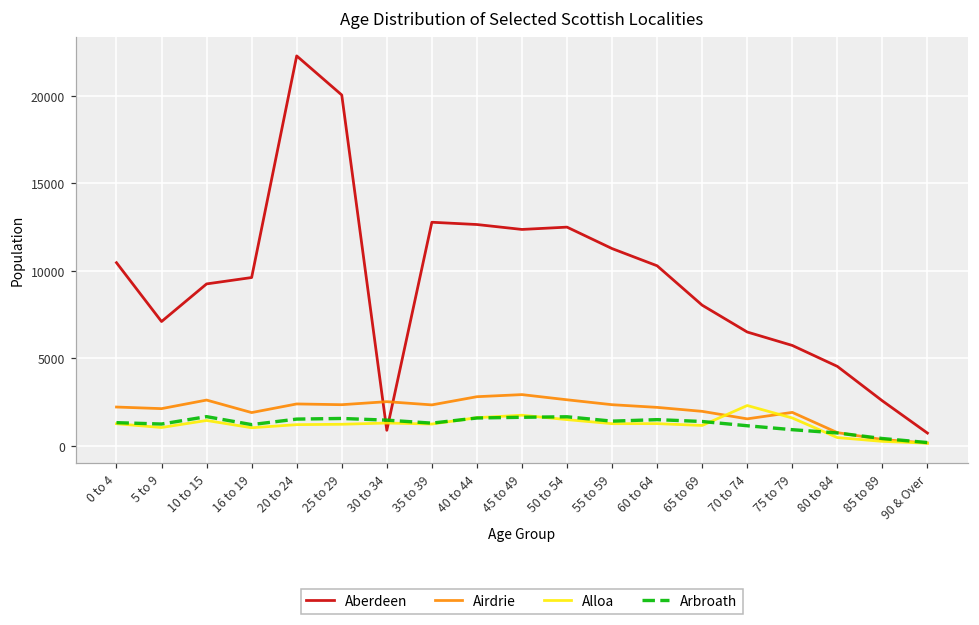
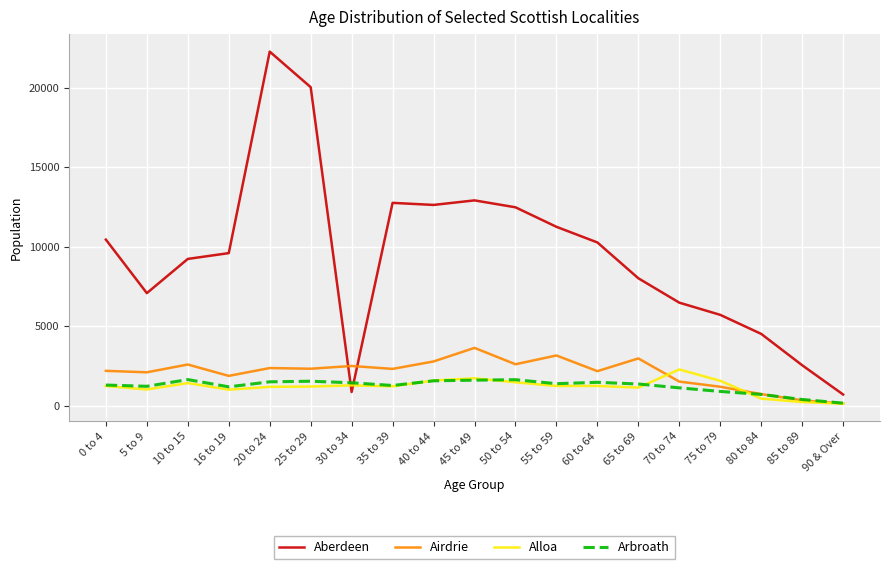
  {
    "Aberdeen": {
      "0 to 4": 10500,
      "5 to 9": 7100,
      "10 to 15": 9200,
      "16 to 19": 9600,
      "20 to 24": 22300,
      "25 to 29": 20000,
      "30 to 34": 900,
      "35 to 39": 12800,
      "40 to 44": 12600,
-     "45 to 49": 12400,
+     "45 to 49": 12900,
      "50 to 54": 12500,
      "55 to 59": 11300,
      "60 to 64": 10300,
      "65 to 69": 8000,
      "70 to 74": 6500,
      "75 to 79": 5700,
      "80 to 84": 4500,
      "85 to 89": 2600,
      "90 & Over": 700
    },
    "Airdrie": {
      "0 to 4": 2200,
      "5 to 9": 2100,
      "10 to 15": 2600,
      "16 to 19": 1900,
      "20 to 24": 2400,
      "25 to 29": 2300,
      "30 to 34": 2500,
      "35 to 39": 2300,
      "40 to 44": 2800,
-     "45 to 49": 2900,
+     "45 to 49": 3600,
      "50 to 54": 2600,
-     "55 to 59": 2300,
+     "55 to 59": 3200,
      "60 to 64": 2200,
-     "65 to 69": 2000,
+     "65 to 69": 3000,
      "70 to 74": 1500,
-     "75 to 79": 1900
+     "75 to 79": 1200
    },
    "Alloa": {
      "5 to 9": 1000,
      "10 to 15": 1400,
      "16 to 19": 1000,
      "20 to 24": 1200,
      "25 to 29": 1200,
      "30 to 34": 1300,
      "50 to 54": 1500,
      "60 to 64": 1300,
      "65 to 69": 1200,
      "70 to 74": 2300,
      "75 to 79": 1600,
      "80 to 84": 500
    },
    "Arbroath": {
      "5 to 9": 1200,
      "10 to 15": 1700,
      "16 to 19": 1200,
      "20 to 24": 1500,
      "25 to 29": 1600,
      "30 to 34": 1500,
      "50 to 54": 1600,
      "60 to 64": 1500,
      "65 to 69": 1400,
      "70 to 74": 1100,
      "75 to 79": 900
    }
  }
